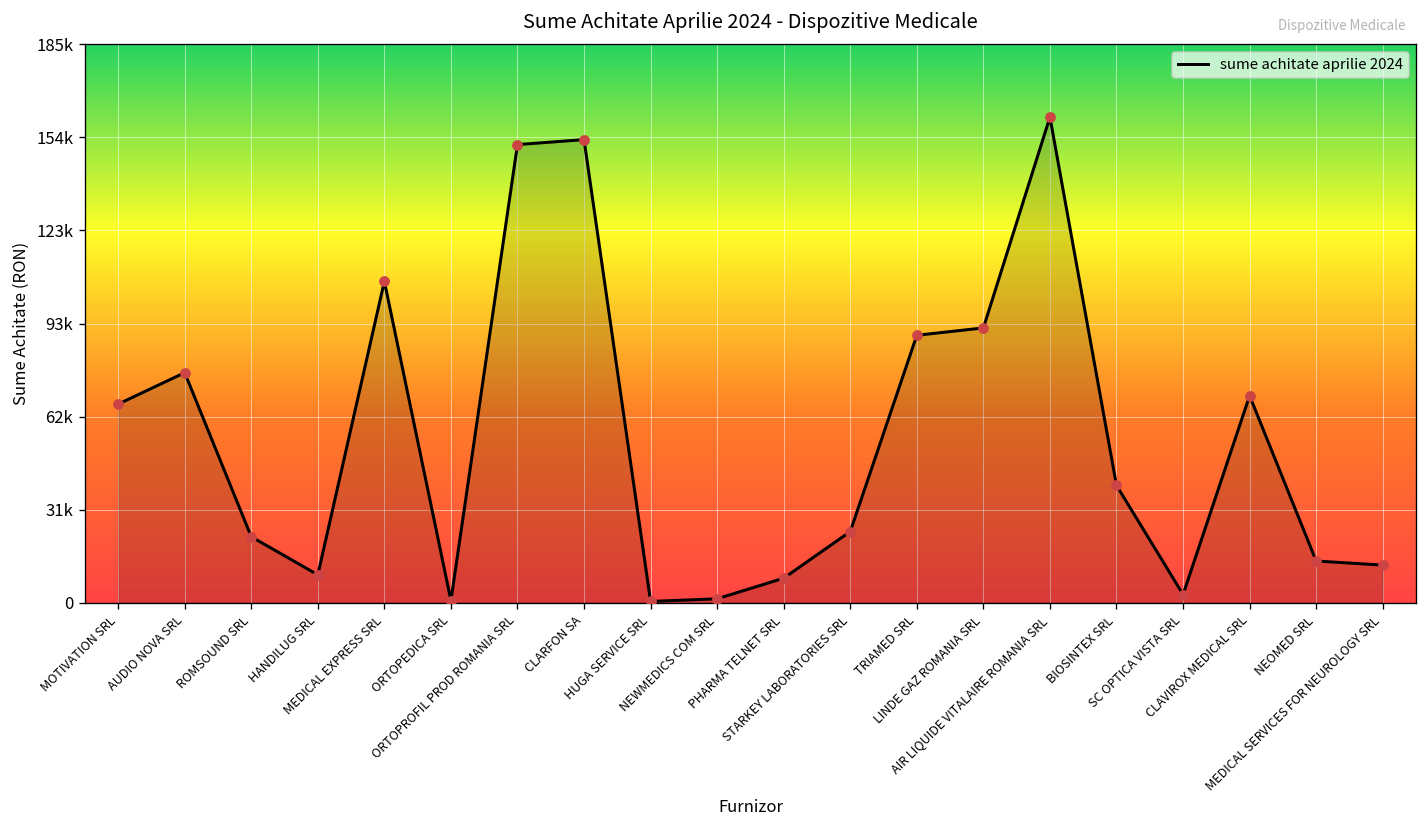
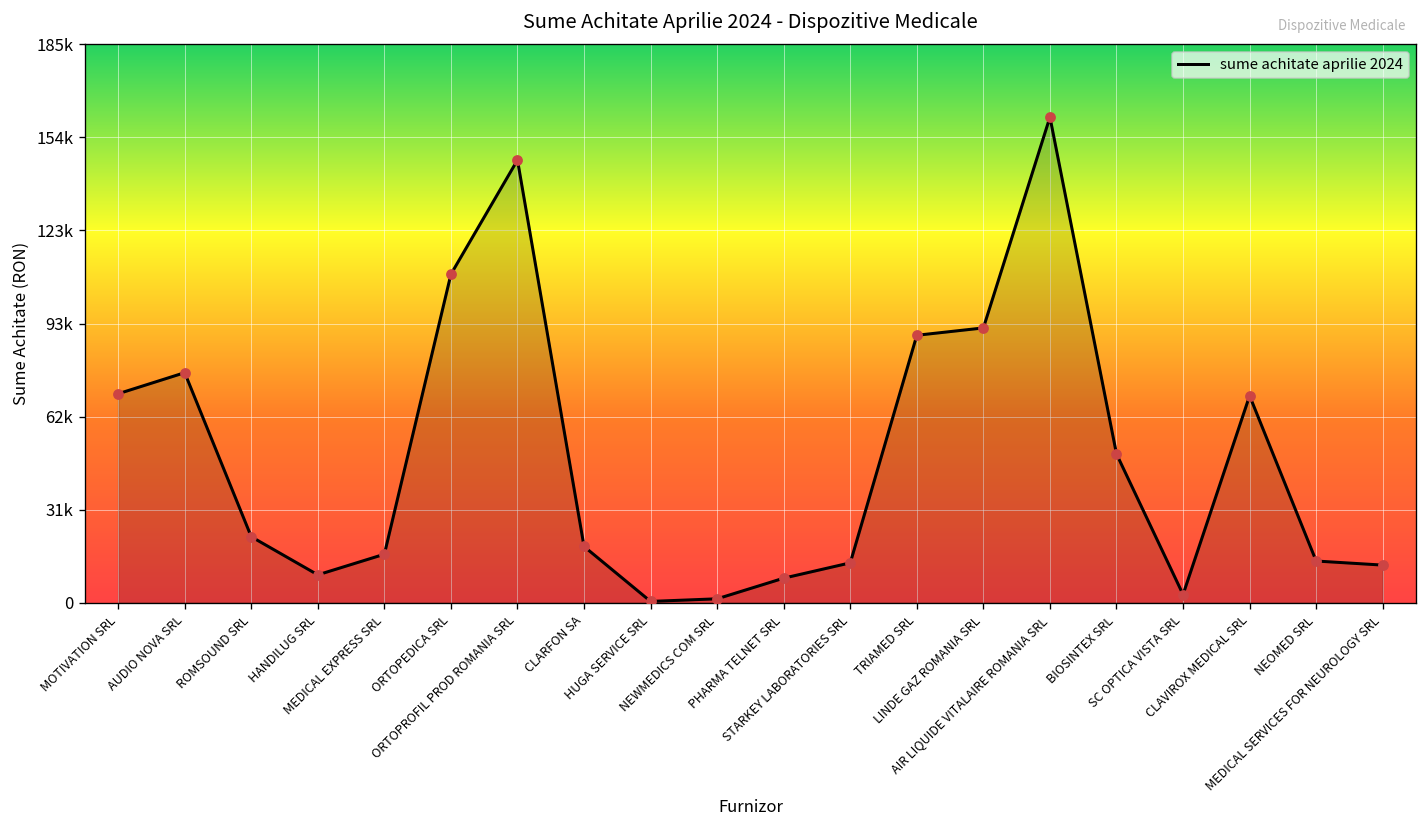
  {
-   "MOTIVATION SRL": 66000,
+   "MOTIVATION SRL": 69000,
    "AUDIO NOVA SRL": 76000,
    "ROMSOUND SRL": 22000,
    "HANDILUG SRL": 9000,
-   "MEDICAL EXPRESS SRL": 107000,
-   "ORTOPEDICA SRL": 1000,
-   "ORTOPROFIL PROD ROMANIA SRL": 152000,
-   "CLARFON SA": 153000,
+   "MEDICAL EXPRESS SRL": 16000,
+   "ORTOPEDICA SRL": 109000,
+   "ORTOPROFIL PROD ROMANIA SRL": 147000,
+   "CLARFON SA": 19000,
    "HUGA SERVICE SRL": 0,
    "NEWMEDICS COM SRL": 1000,
    "PHARMA TELNET SRL": 8000,
-   "STARKEY LABORATORIES SRL": 24000,
+   "STARKEY LABORATORIES SRL": 13000,
    "TRIAMED SRL": 89000,
    "LINDE GAZ ROMANIA SRL": 91000,
    "AIR LIQUIDE VITALAIRE ROMANIA SRL": 161000,
-   "BIOSINTEX SRL": 39000,
+   "BIOSINTEX SRL": 49000,
    "SC OPTICA VISTA SRL": 3000,
    "CLAVIROX MEDICAL SRL": 69000,
    "NEOMED SRL": 14000,
    "MEDICAL SERVICES FOR NEUROLOGY SRL": 12000
  }
